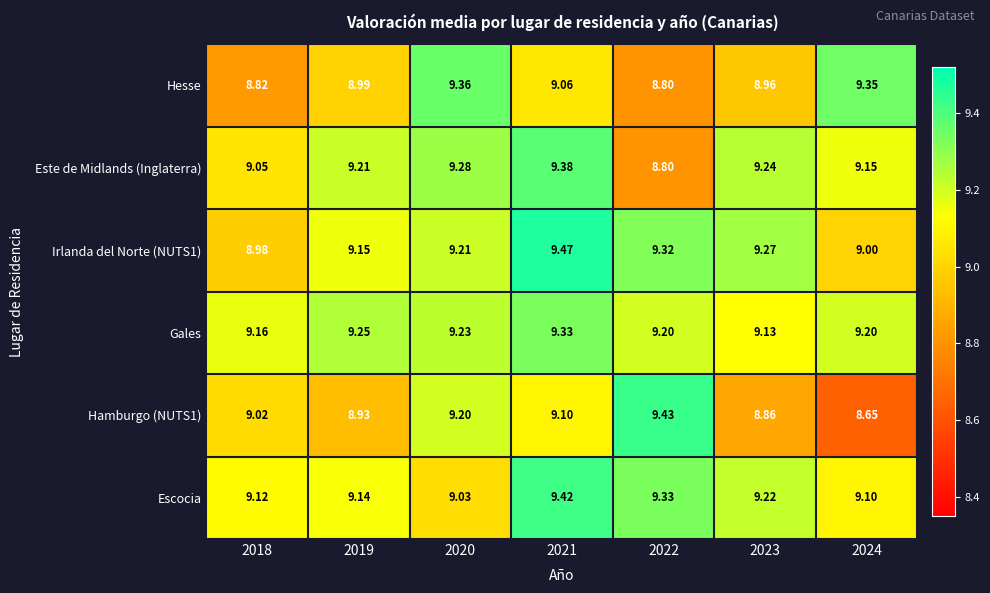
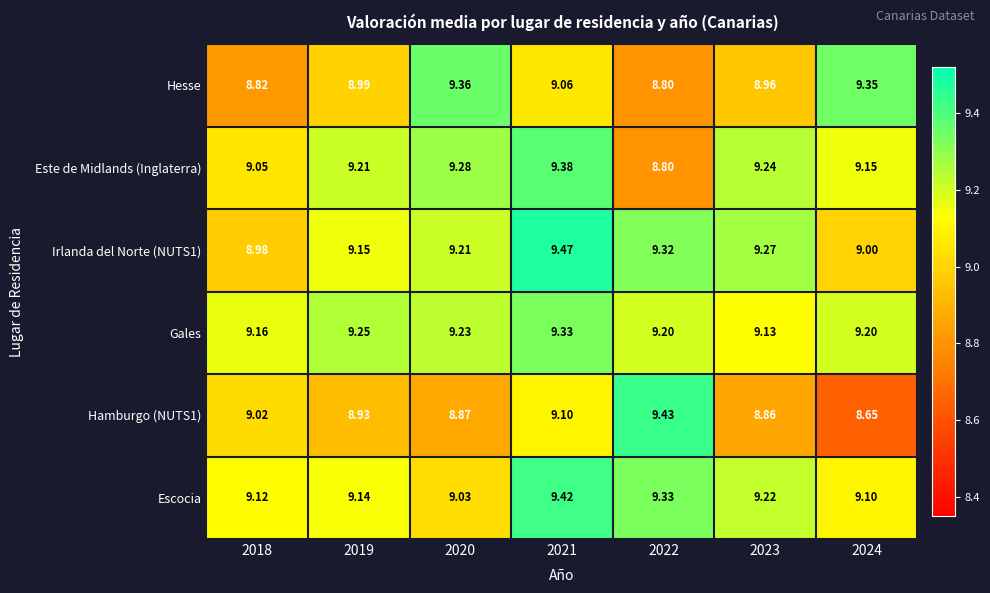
  {
    "Hesse": {
      "2018": 8.82,
      "2019": 8.99,
      "2020": 9.36,
      "2021": 9.06,
      "2022": 8.80,
      "2023": 8.96,
      "2024": 9.35
    },
    "Este de Midlands (Inglaterra)": {
      "2018": 9.05,
      "2019": 9.21,
      "2020": 9.28,
      "2021": 9.38,
      "2022": 8.80,
      "2023": 9.24,
      "2024": 9.15
    },
    "Irlanda del Norte (NUTS1)": {
      "2018": 8.98,
      "2019": 9.15,
      "2020": 9.21,
      "2021": 9.47,
      "2022": 9.32,
      "2023": 9.27,
      "2024": 9.00
    },
    "Gales": {
      "2018": 9.16,
      "2019": 9.25,
      "2020": 9.23,
      "2021": 9.33,
      "2022": 9.20,
      "2023": 9.13,
      "2024": 9.20
    },
    "Hamburgo (NUTS1)": {
      "2018": 9.02,
      "2019": 8.93,
-     "2020": 9.20,
+     "2020": 8.87,
      "2021": 9.10,
      "2022": 9.43,
      "2023": 8.86,
      "2024": 8.65
    },
    "Escocia": {
      "2018": 9.12,
      "2019": 9.14,
      "2020": 9.03,
      "2021": 9.42,
      "2022": 9.33,
      "2023": 9.22,
      "2024": 9.10
    }
  }
